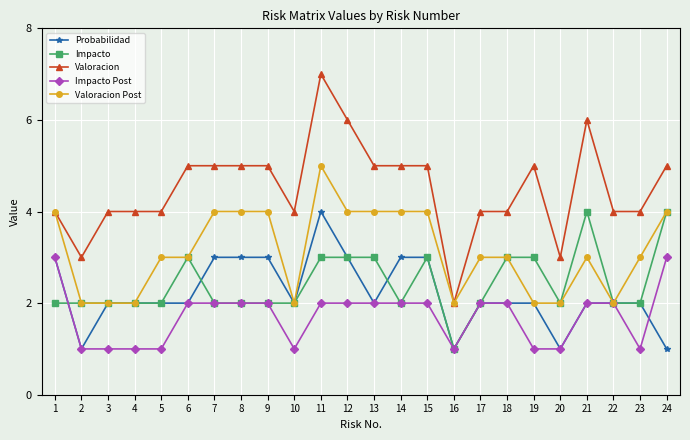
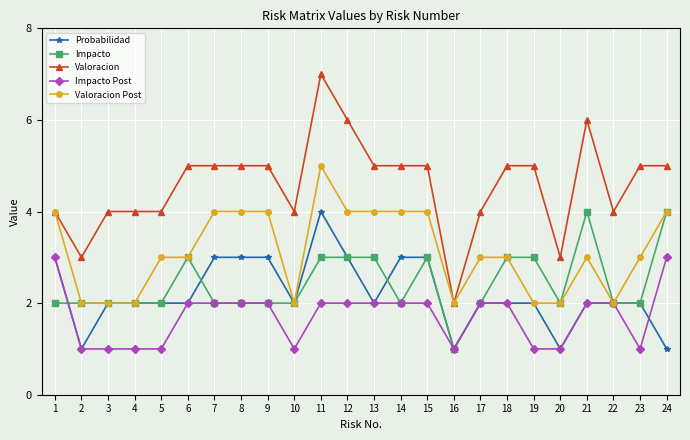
  {
    "Probabilidad": {
      "7": 3,
      "8": 3,
      "9": 3,
      "11": 4,
      "14": 3,
      "24": 1
    },
    "Impacto": {
      "1": 2,
      "11": 3,
      "13": 3,
      "19": 3,
      "21": 4
    },
    "Valoracion": {
      "2": 3,
      "3": 4,
      "4": 4,
      "5": 4,
      "6": 5,
      "7": 5,
      "8": 5,
      "9": 5,
      "10": 4,
      "11": 7,
      "12": 6,
      "13": 5,
      "14": 5,
      "15": 5,
      "17": 4,
-     "18": 4,
+     "18": 5,
      "19": 5,
      "20": 3,
      "21": 6,
      "22": 4,
-     "23": 4,
+     "23": 5,
      "24": 5
    },
    "Impacto Post": {
      "3": 1,
      "4": 1,
      "5": 1,
      "10": 1,
      "11": 2,
      "12": 2,
      "15": 2,
      "19": 1,
      "23": 1,
      "24": 3
    },
    "Valoracion Post": {
      "5": 3,
      "7": 4,
      "8": 4,
      "9": 4,
      "11": 5,
      "12": 4,
      "13": 4,
      "14": 4,
      "15": 4,
      "17": 3,
      "21": 3,
      "23": 3
    }
  }
